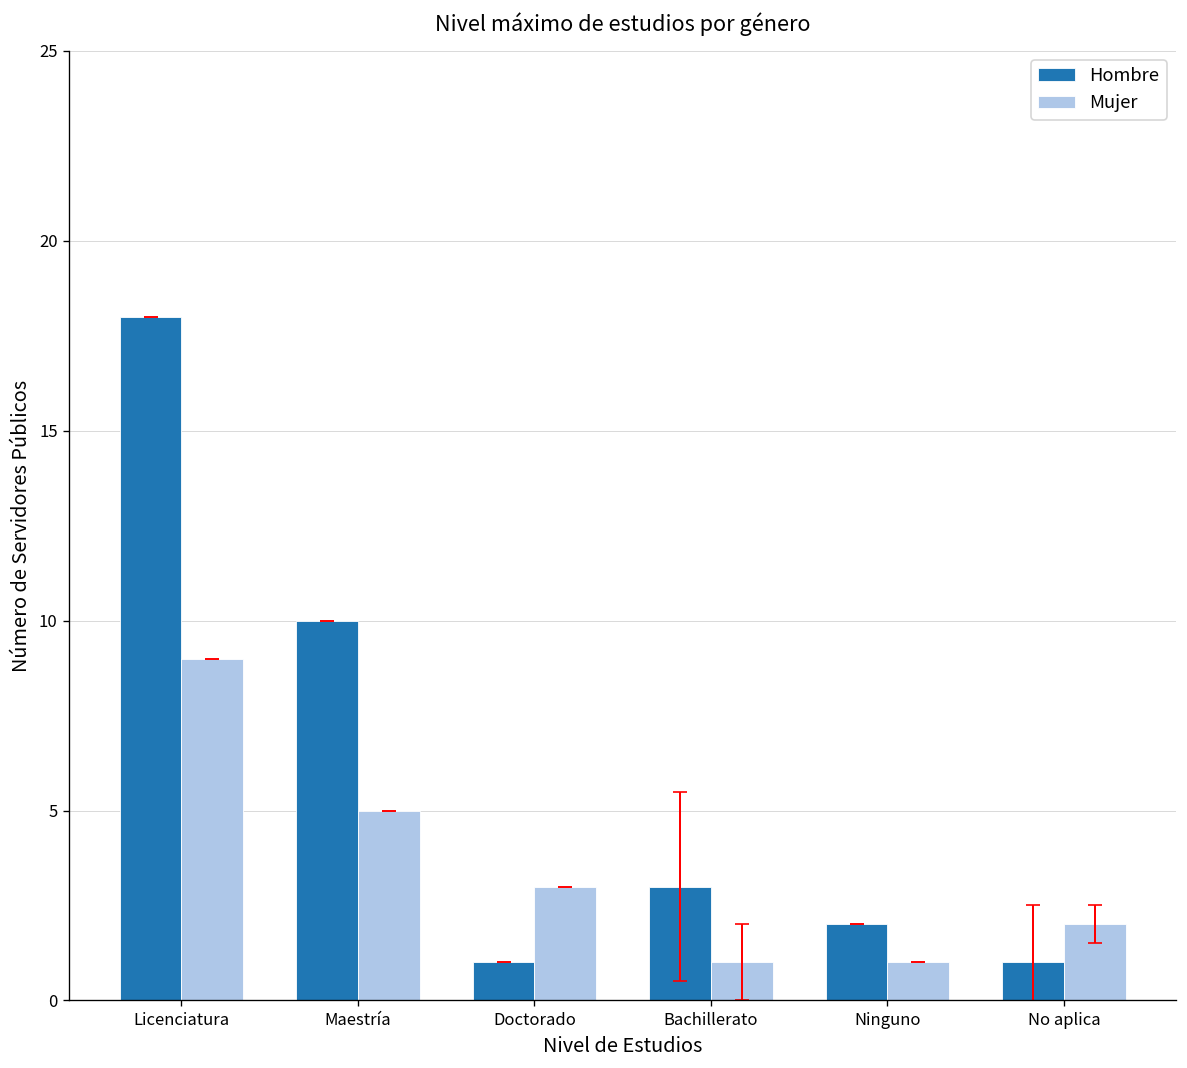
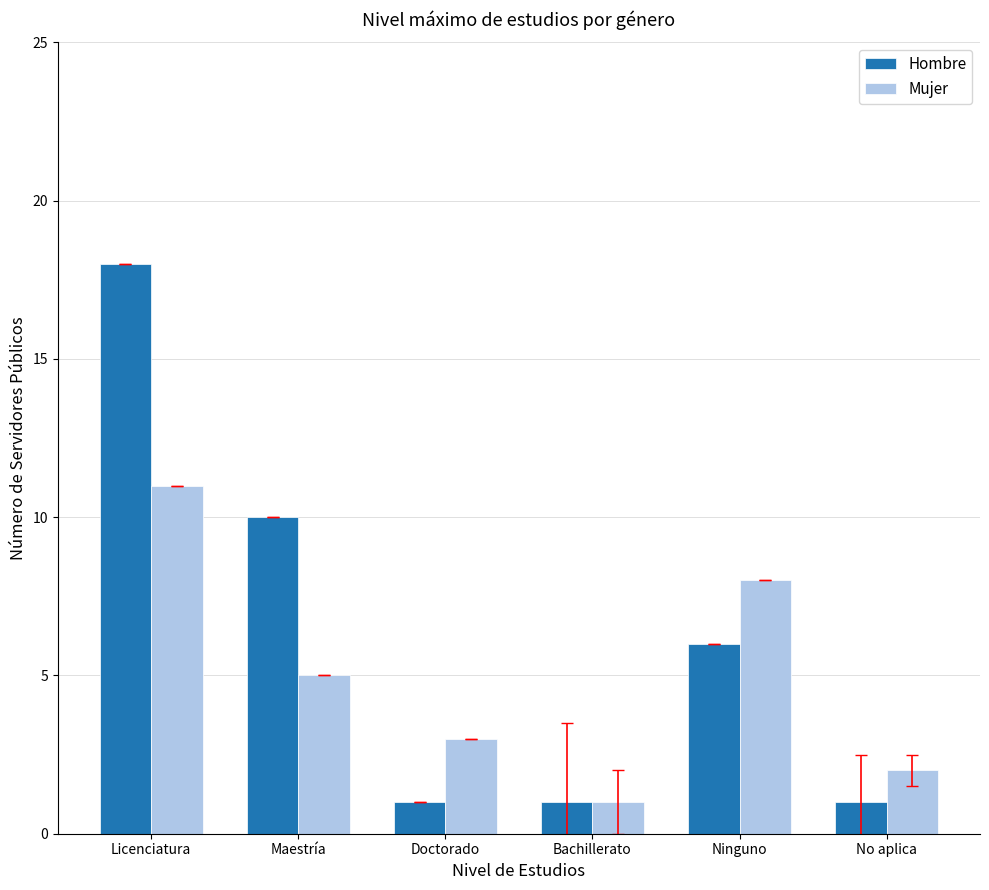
  {
    "Hombre": {
      "Licenciatura": 18,
      "Maestría": 10,
      "Doctorado": 1,
-     "Bachillerato": 3,
-     "Ninguno": 2,
+     "Bachillerato": 1,
+     "Ninguno": 6,
      "No aplica": 1
    },
    "Mujer": {
-     "Licenciatura": 9,
+     "Licenciatura": 11,
      "Maestría": 5,
      "Doctorado": 3,
      "Bachillerato": 1,
-     "Ninguno": 1,
+     "Ninguno": 8,
      "No aplica": 2
    }
  }
